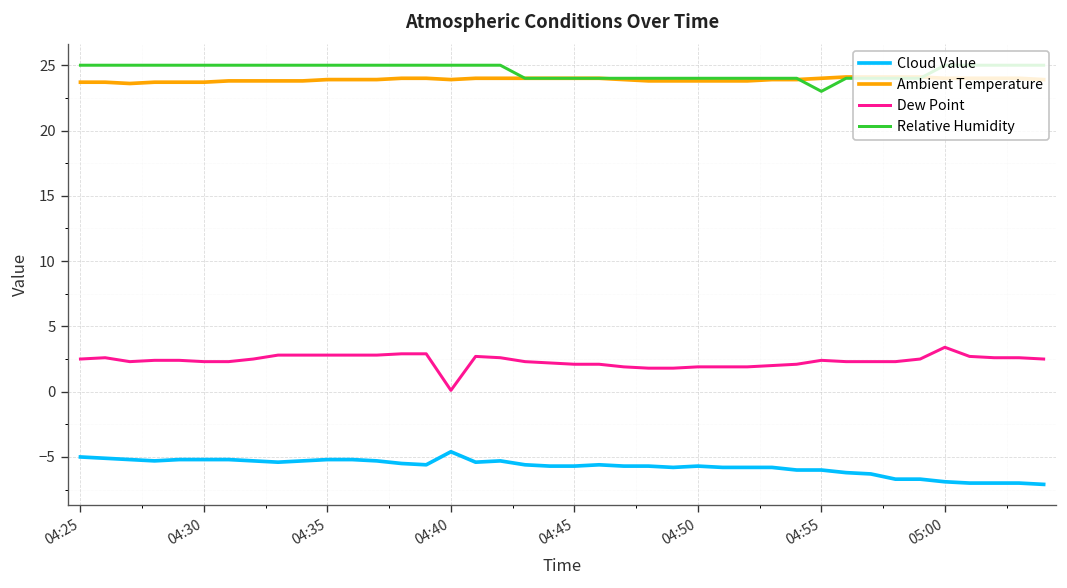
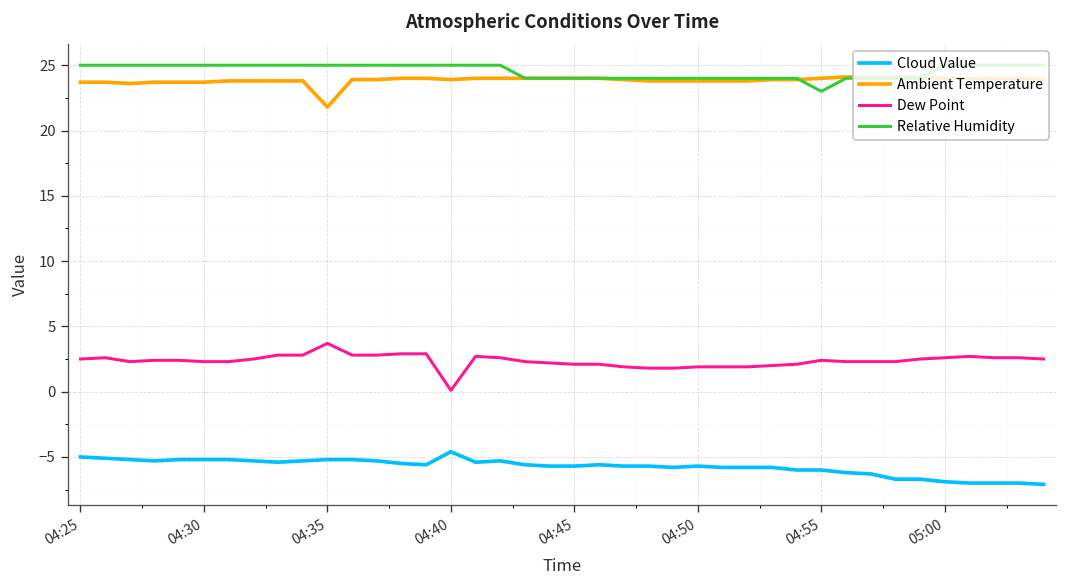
  {
    "Cloud Value": {
      "04:25": -5.0,
      "04:30": -5.2,
      "04:35": -5.2,
      "04:40": -4.6,
      "04:45": -5.7,
      "04:50": -5.7,
      "04:55": -6.0,
      "05:00": -6.9
    },
    "Ambient Temperature": {
      "04:25": 23.7,
      "04:30": 23.7,
-     "04:35": 23.9,
+     "04:35": 21.8,
      "04:40": 23.9,
      "04:55": 24.0
    },
    "Dew Point": {
      "04:25": 2.5,
      "04:30": 2.3,
-     "04:35": 2.8,
+     "04:35": 3.7,
      "04:40": 0.1,
      "04:45": 2.1,
      "04:50": 1.9,
      "04:55": 2.4,
-     "05:00": 3.4
+     "05:00": 2.6
    },
    "Relative Humidity": {
      "04:25": 25.0,
      "04:30": 25.0,
      "04:35": 25.0,
      "04:40": 25.0,
      "04:55": 23.0
    }
  }
